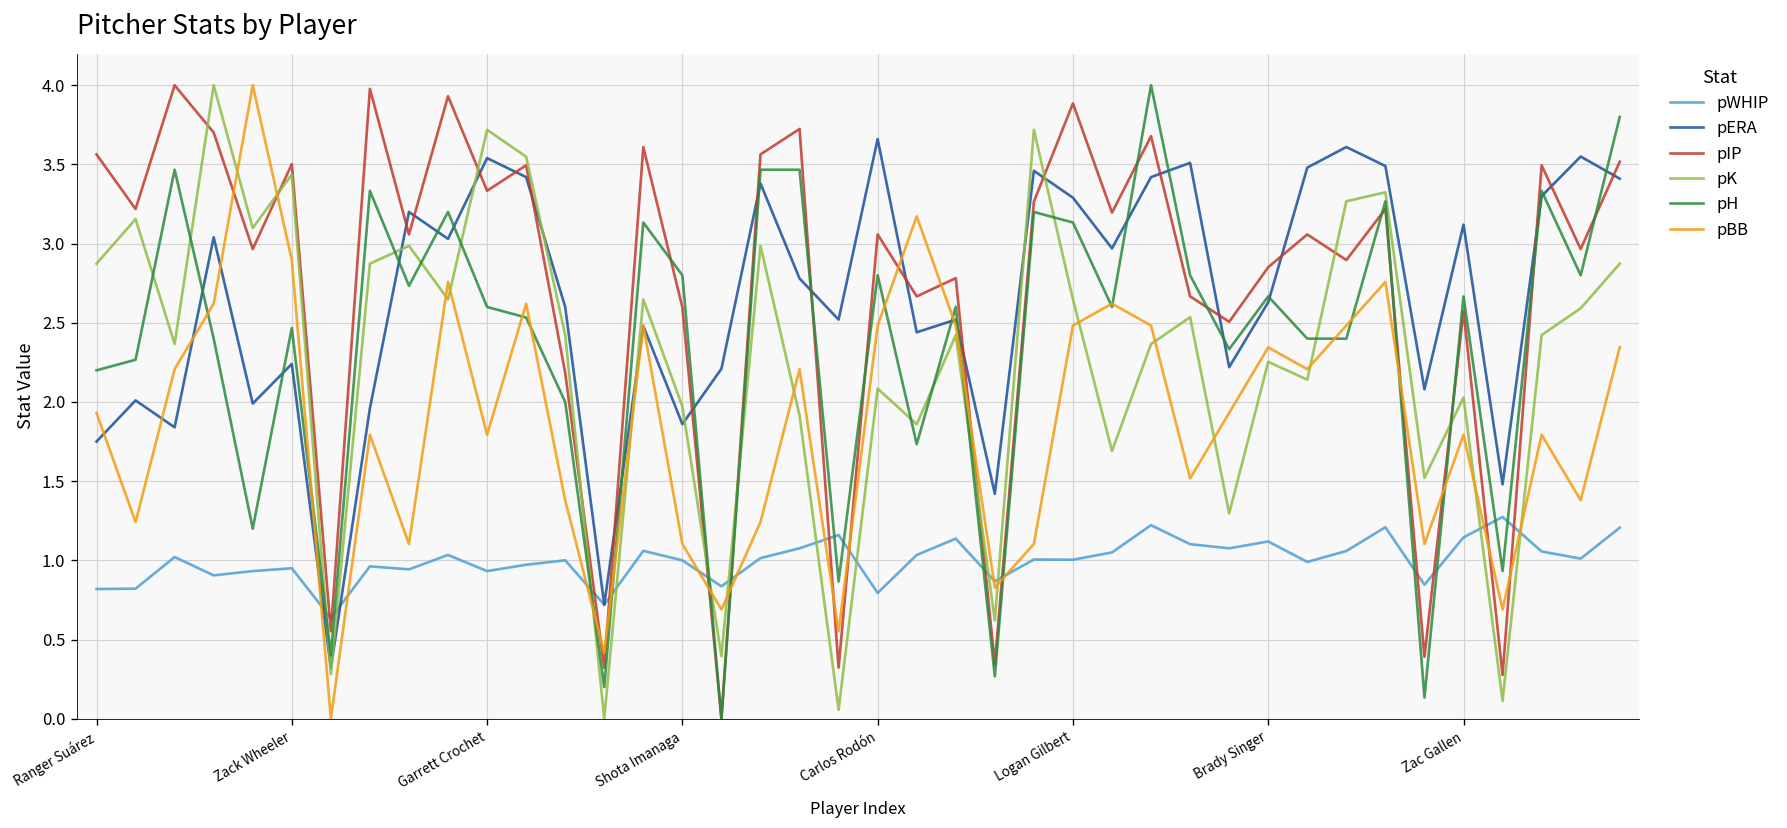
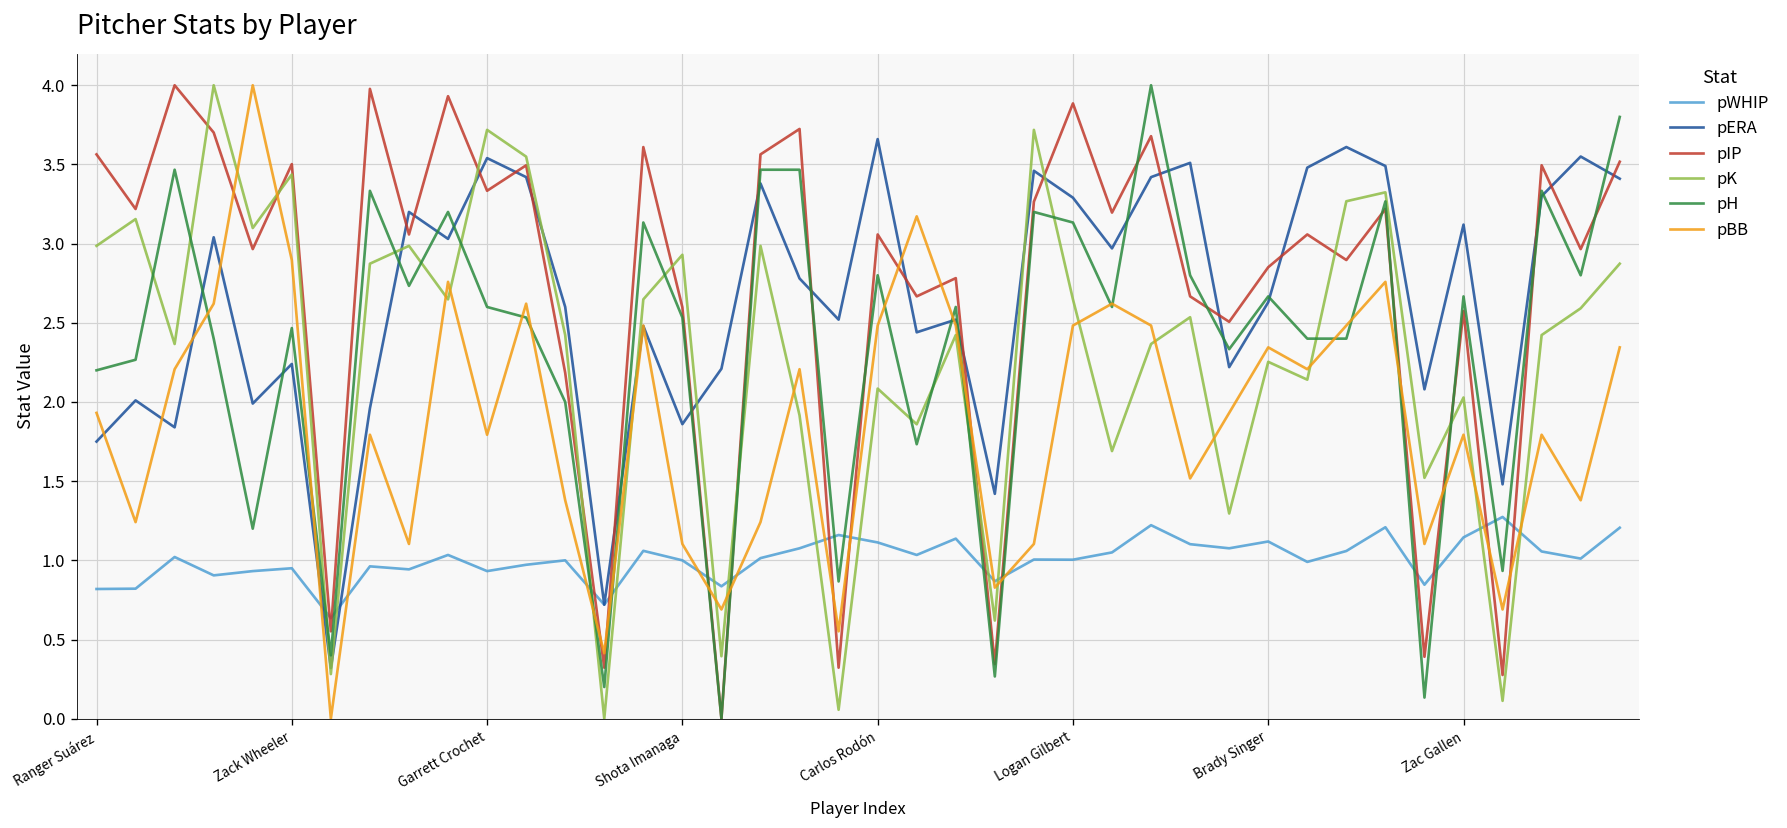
  {
    "pWHIP": {
      "Ranger Suárez": 0.82,
      "Zack Wheeler": 0.95,
      "Garrett Crochet": 0.93,
      "Shota Imanaga": 1.00,
-     "Carlos Rodón": 0.79,
+     "Carlos Rodón": 1.11,
      "Logan Gilbert": 1.00,
      "Brady Singer": 1.12,
      "Zac Gallen": 1.15
    },
    "pERA": {
      "Ranger Suárez": 1.75,
      "Zack Wheeler": 2.24,
      "Garrett Crochet": 3.54,
      "Shota Imanaga": 1.86,
      "Carlos Rodón": 3.66,
      "Logan Gilbert": 3.29,
      "Brady Singer": 2.63,
      "Zac Gallen": 3.12
    },
    "pIP": {
      "Ranger Suárez": 3.56,
      "Zack Wheeler": 3.50,
      "Garrett Crochet": 3.33,
      "Shota Imanaga": 2.60,
      "Carlos Rodón": 3.06,
      "Logan Gilbert": 3.89,
      "Brady Singer": 2.85,
      "Zac Gallen": 2.58
    },
    "pK": {
-     "Ranger Suárez": 2.87,
+     "Ranger Suárez": 2.99,
      "Zack Wheeler": 3.44,
      "Garrett Crochet": 3.72,
-     "Shota Imanaga": 1.97,
+     "Shota Imanaga": 2.93,
      "Carlos Rodón": 2.08,
      "Logan Gilbert": 2.65,
      "Brady Singer": 2.25,
      "Zac Gallen": 2.03
    },
    "pH": {
      "Ranger Suárez": 2.20,
      "Zack Wheeler": 2.47,
      "Garrett Crochet": 2.60,
-     "Shota Imanaga": 2.80,
+     "Shota Imanaga": 2.53,
      "Carlos Rodón": 2.80,
      "Logan Gilbert": 3.13,
      "Brady Singer": 2.67,
      "Zac Gallen": 2.67
    },
    "pBB": {
      "Ranger Suárez": 1.93,
      "Zack Wheeler": 2.90,
      "Garrett Crochet": 1.79,
      "Shota Imanaga": 1.10,
      "Carlos Rodón": 2.48,
      "Logan Gilbert": 2.48,
      "Brady Singer": 2.34,
      "Zac Gallen": 1.79
    }
  }
